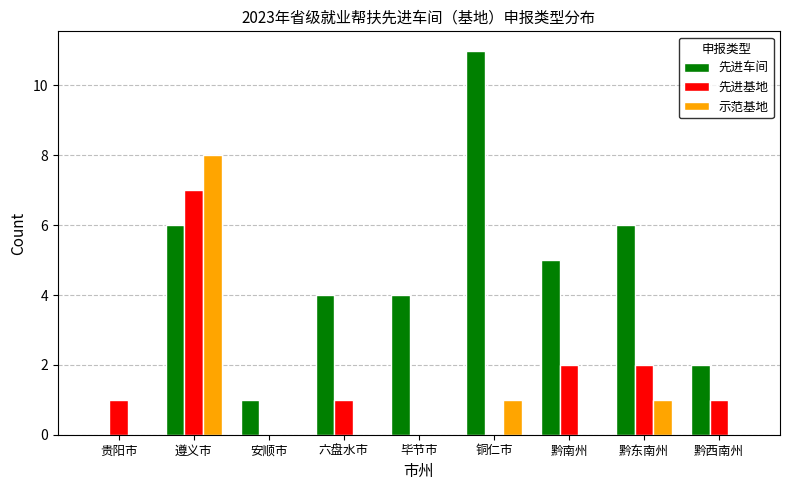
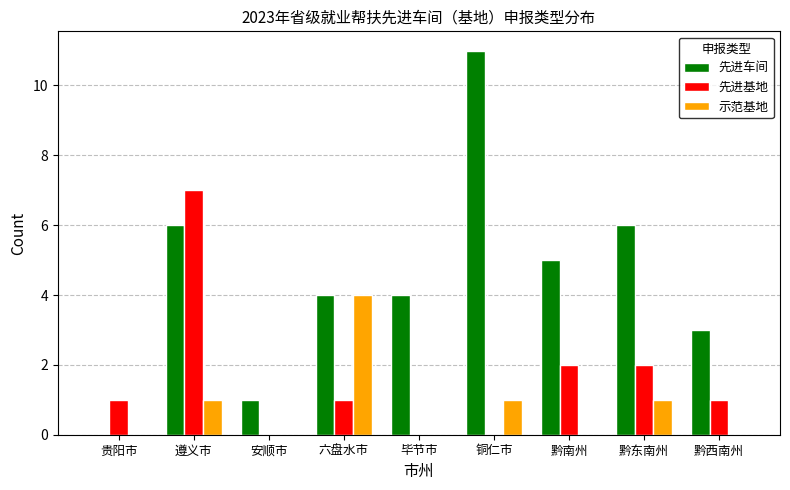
  {
    "先进车间": {
      "贵阳市": 0,
      "遵义市": 6,
      "安顺市": 1,
      "六盘水市": 4,
      "毕节市": 4,
      "铜仁市": 11,
      "黔南州": 5,
      "黔东南州": 6,
-     "黔西南州": 2
+     "黔西南州": 3
    },
    "先进基地": {
      "贵阳市": 1,
      "遵义市": 7,
      "安顺市": 0,
      "六盘水市": 1,
      "毕节市": 0,
      "铜仁市": 0,
      "黔南州": 2,
      "黔东南州": 2,
      "黔西南州": 1
    },
    "示范基地": {
      "贵阳市": 0,
-     "遵义市": 8,
+     "遵义市": 1,
      "安顺市": 0,
-     "六盘水市": 0,
+     "六盘水市": 4,
      "毕节市": 0,
      "铜仁市": 1,
      "黔南州": 0,
      "黔东南州": 1,
      "黔西南州": 0
    }
  }
